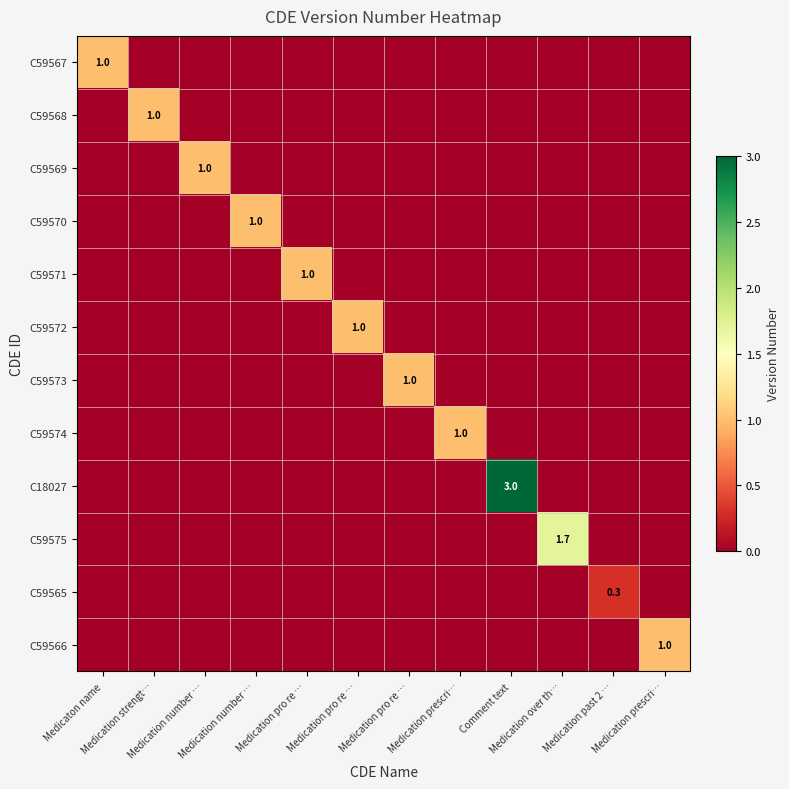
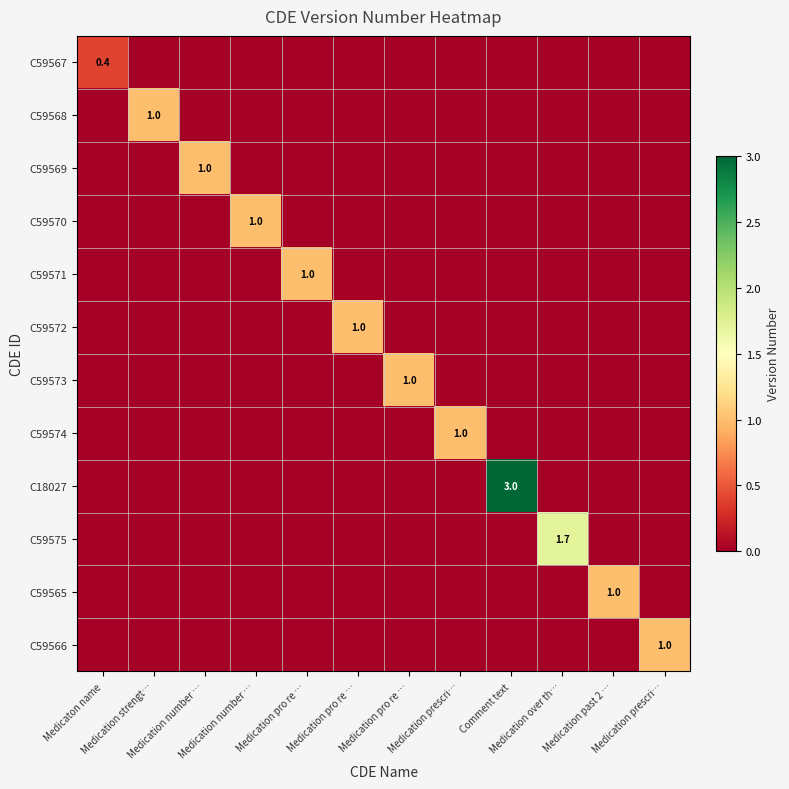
  {
    "C59567": {
-     "Medicaton name": 1.0
+     "Medicaton name": 0.4
    },
    "C59568": {
      "Medication strengt…": 1.0
    },
    "C18027": {
      "Comment text": 3.0
    },
    "C59575": {
      "Medication over th…": 1.7
    },
    "C59565": {
-     "Medication past 2 …": 0.3
+     "Medication past 2 …": 1.0
    }
  }
